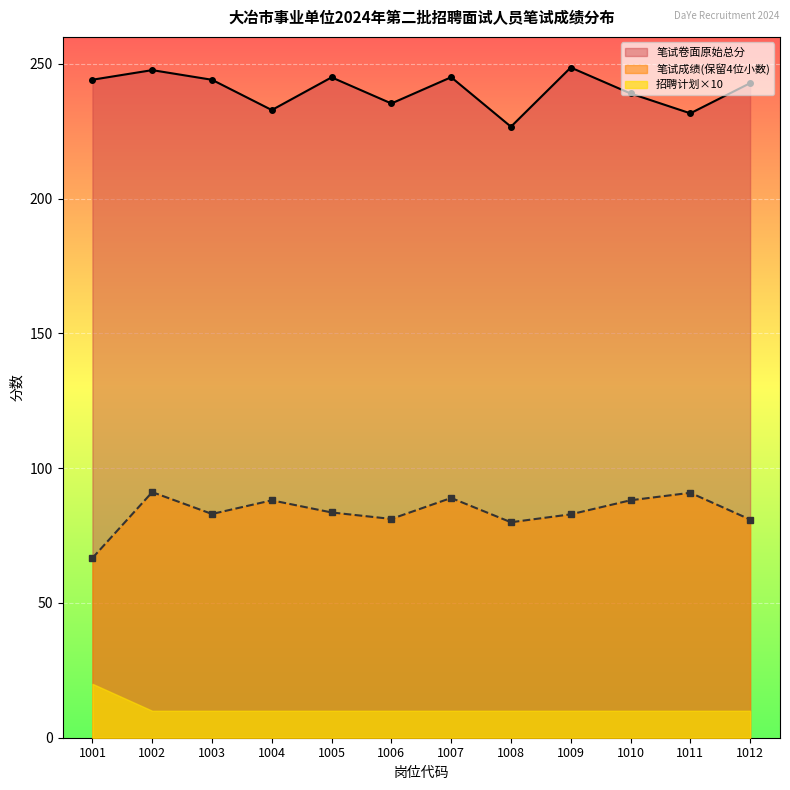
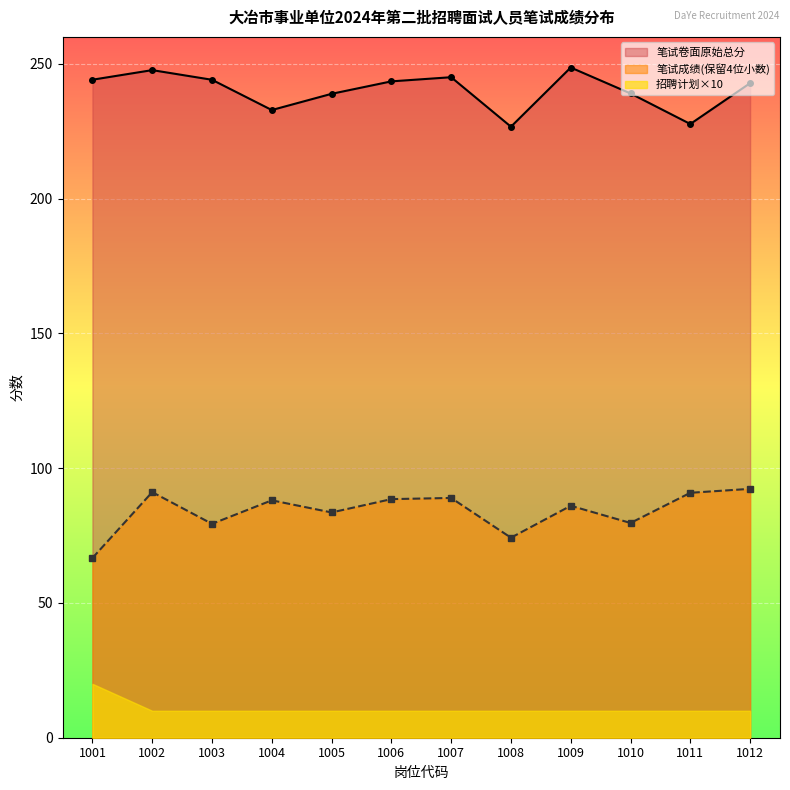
  {
    "笔试卷面原始总分": {
      "1001": 244,
      "1002": 248,
      "1003": 244,
      "1004": 233,
-     "1005": 245,
-     "1006": 235,
+     "1005": 239,
+     "1006": 244,
      "1007": 245,
      "1008": 227,
      "1009": 249,
-     "1011": 232
+     "1011": 228
    },
    "笔试成绩(保留4位小数)": {
      "1001": 67,
      "1002": 91,
-     "1003": 83,
+     "1003": 79,
      "1004": 88,
      "1005": 84,
-     "1006": 81,
+     "1006": 89,
      "1007": 89,
-     "1008": 80,
-     "1009": 83,
-     "1010": 88,
+     "1008": 74,
+     "1009": 86,
+     "1010": 80,
      "1011": 91,
-     "1012": 81
+     "1012": 92
    },
    "招聘计划×10": {
      "1001": 20,
      "1002": 10,
      "1003": 10,
      "1004": 10,
      "1005": 10,
      "1006": 10,
      "1007": 10,
      "1008": 10,
      "1009": 10,
      "1010": 10,
      "1011": 10,
      "1012": 10
    }
  }
